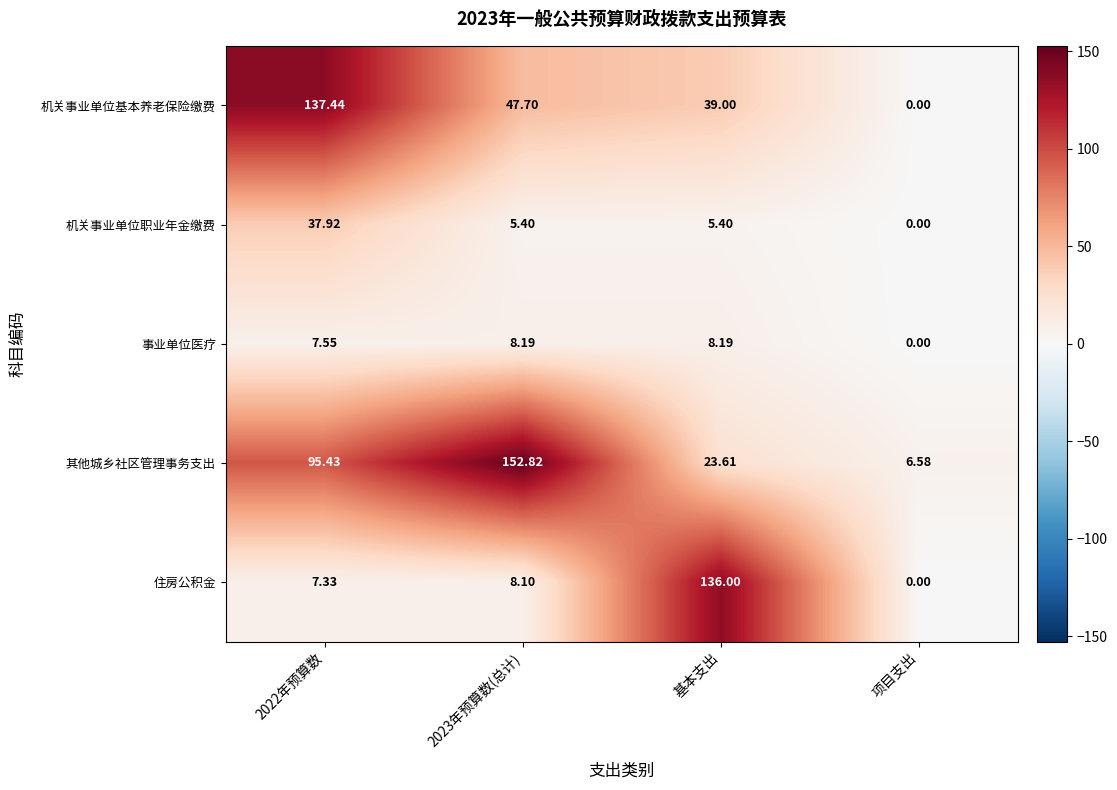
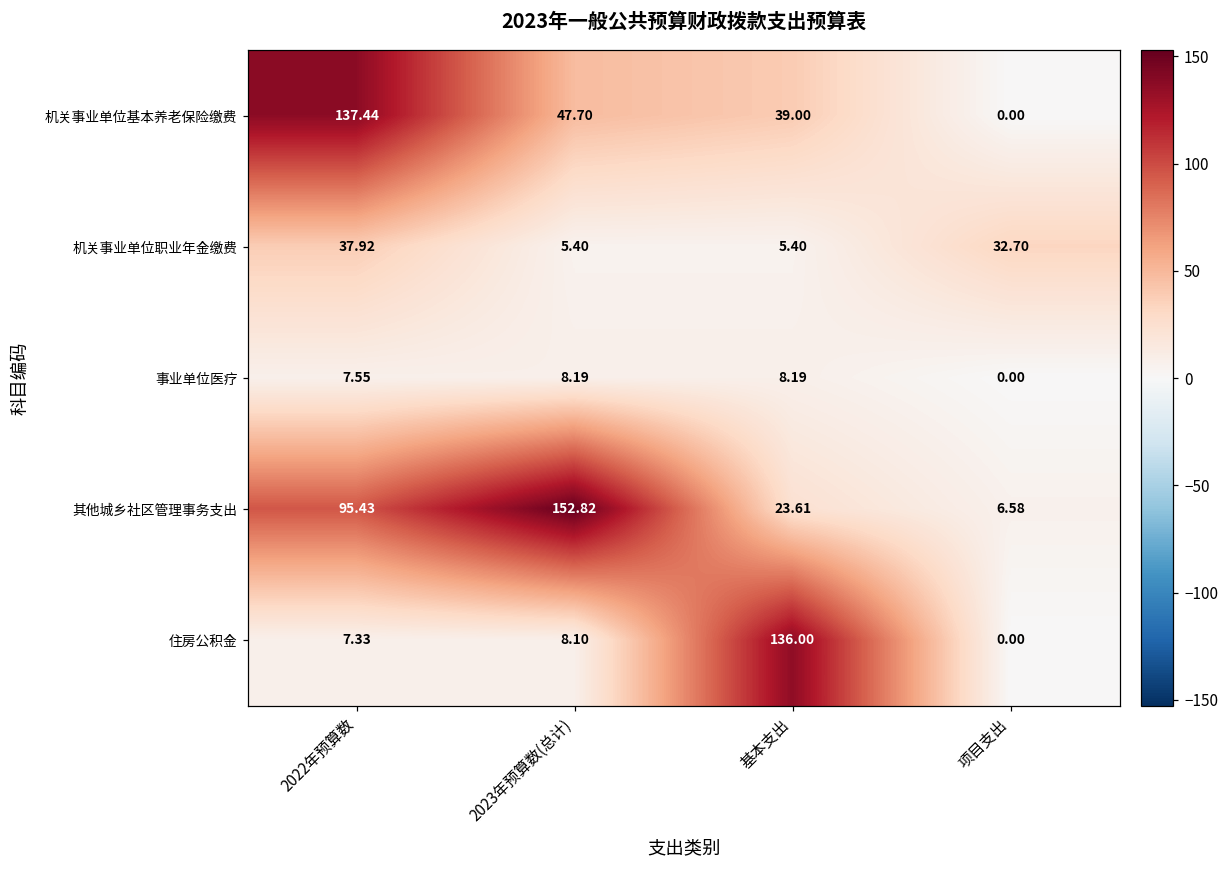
  {
    "机关事业单位基本养老保险缴费": {
      "2022年预算数": 137.44,
      "2023年预算数(总计)": 47.70,
      "基本支出": 39.00,
      "项目支出": 0.00
    },
    "机关事业单位职业年金缴费": {
      "2022年预算数": 37.92,
      "2023年预算数(总计)": 5.40,
      "基本支出": 5.40,
-     "项目支出": 0.00
+     "项目支出": 32.70
    },
    "事业单位医疗": {
      "2022年预算数": 7.55,
      "2023年预算数(总计)": 8.19,
      "基本支出": 8.19,
      "项目支出": 0.00
    },
    "其他城乡社区管理事务支出": {
      "2022年预算数": 95.43,
      "2023年预算数(总计)": 152.82,
      "基本支出": 23.61,
      "项目支出": 6.58
    },
    "住房公积金": {
      "2022年预算数": 7.33,
      "2023年预算数(总计)": 8.10,
      "基本支出": 136.00,
      "项目支出": 0.00
    }
  }
